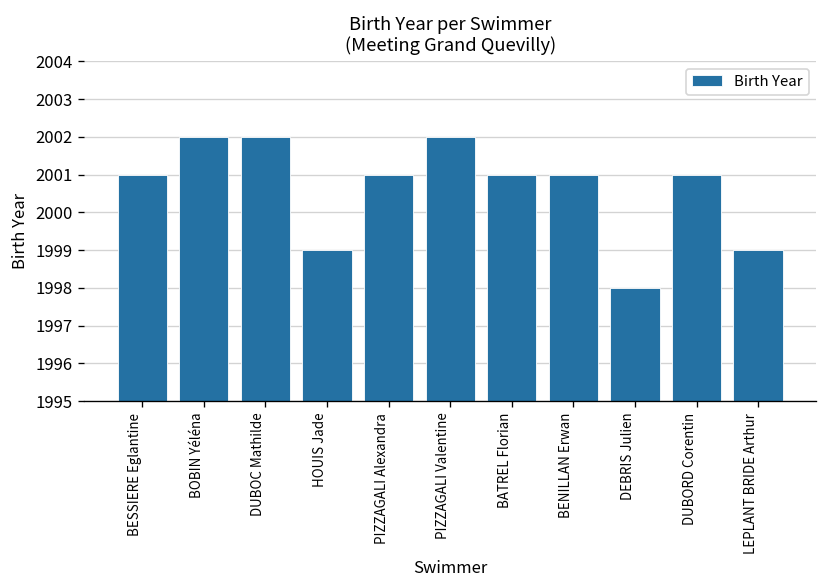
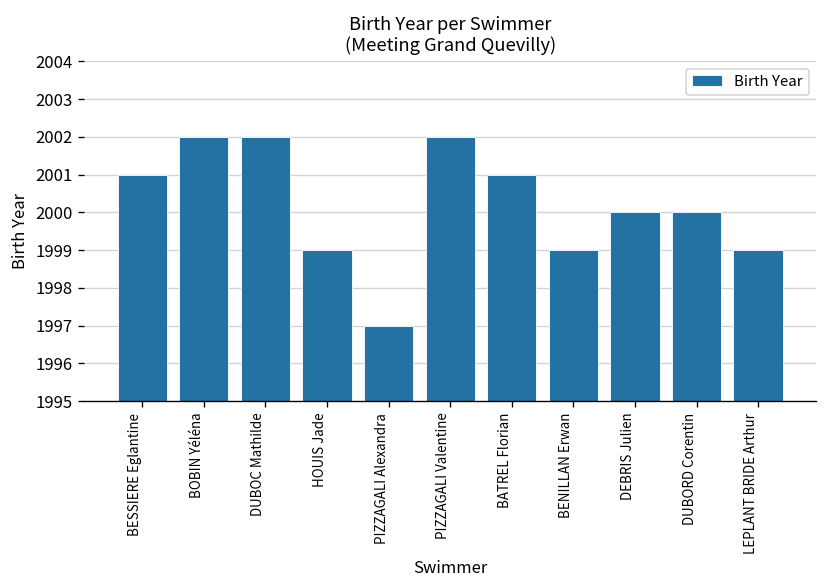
  {
    "BESSIERE Eglantine": 2001,
    "BOBIN Yéléna": 2002,
    "DUBOC Mathilde": 2002,
    "HOUIS Jade": 1999,
-   "PIZZAGALI Alexandra": 2001,
+   "PIZZAGALI Alexandra": 1997,
    "PIZZAGALI Valentine": 2002,
    "BATREL Florian": 2001,
-   "BENILLAN Erwan": 2001,
-   "DEBRIS Julien": 1998,
-   "DUBORD Corentin": 2001,
+   "BENILLAN Erwan": 1999,
+   "DEBRIS Julien": 2000,
+   "DUBORD Corentin": 2000,
    "LEPLANT BRIDE Arthur": 1999
  }
